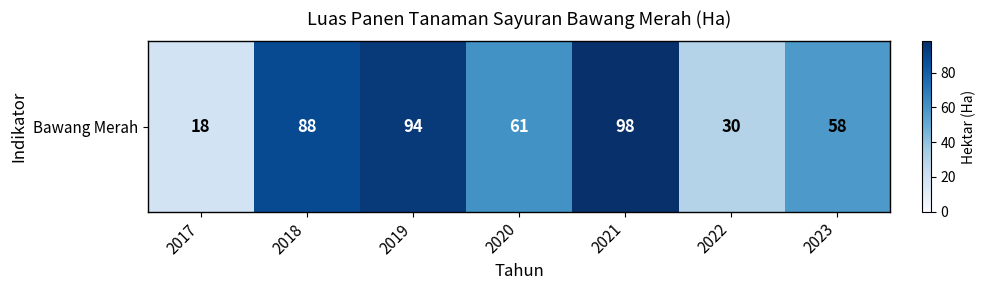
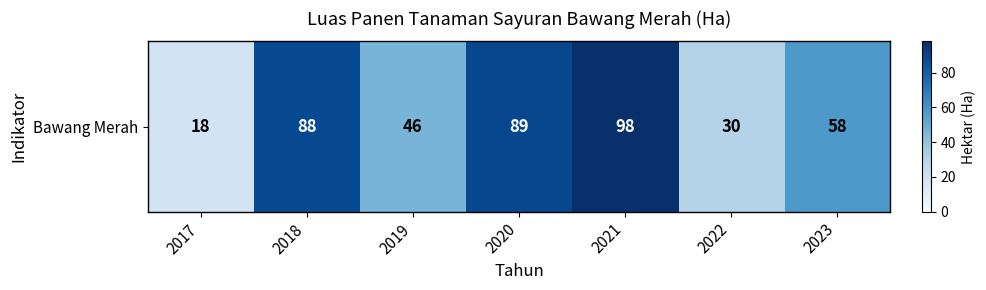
  {
    "Bawang Merah": {
      "2017": 18,
      "2018": 88,
-     "2019": 94,
-     "2020": 61,
+     "2019": 46,
+     "2020": 89,
      "2021": 98,
      "2022": 30,
      "2023": 58
    }
  }
